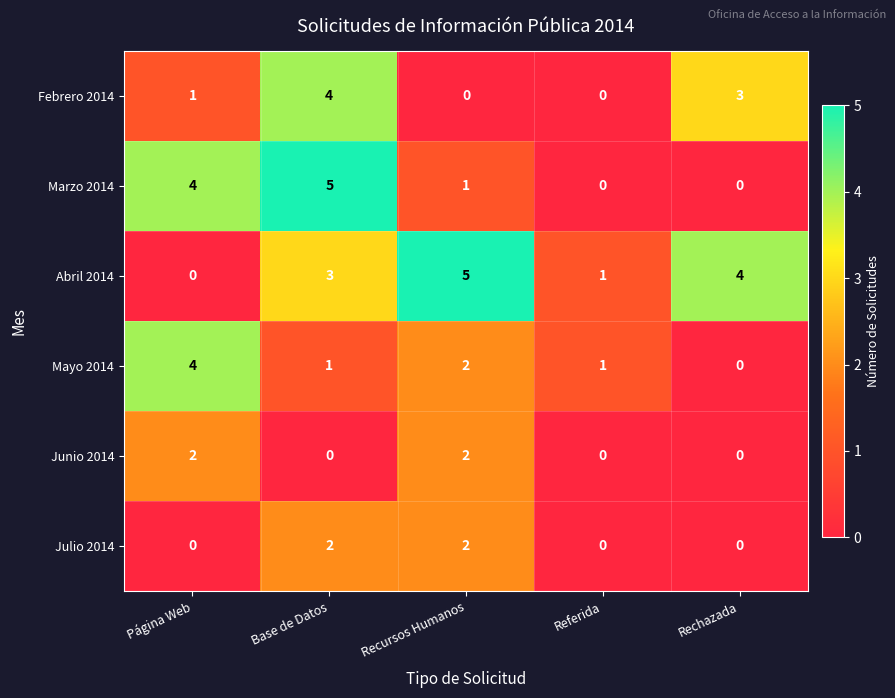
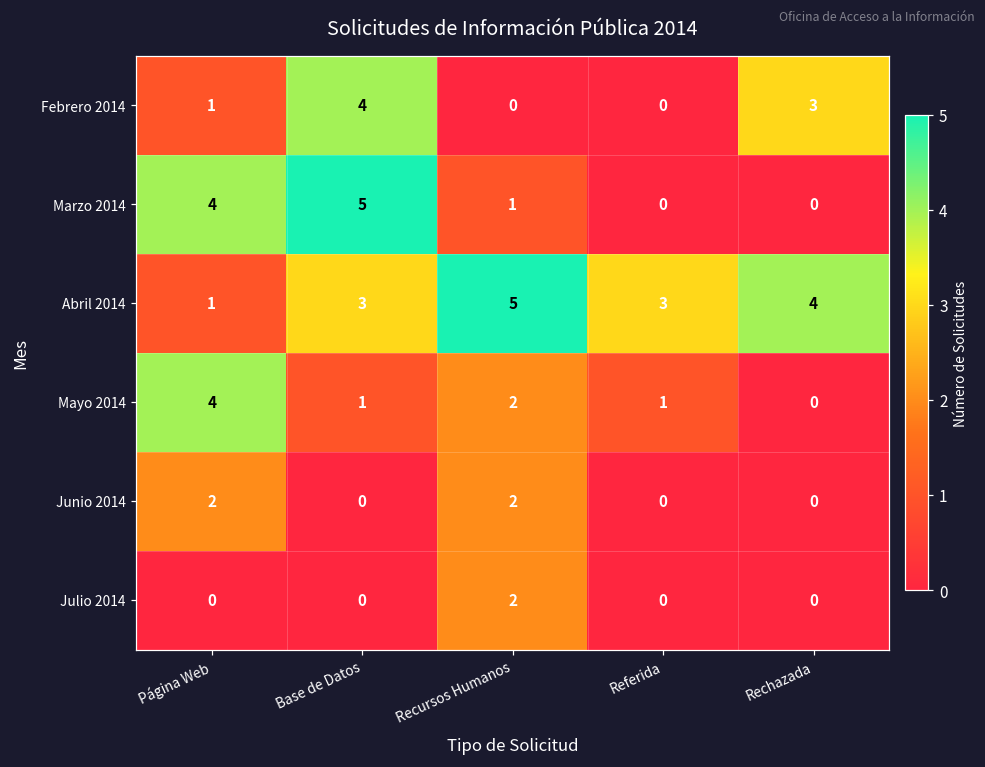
  {
    "Febrero 2014": {
      "Página Web": 1,
      "Base de Datos": 4,
      "Recursos Humanos": 0,
      "Referida": 0,
      "Rechazada": 3
    },
    "Marzo 2014": {
      "Página Web": 4,
      "Base de Datos": 5,
      "Recursos Humanos": 1,
      "Referida": 0,
      "Rechazada": 0
    },
    "Abril 2014": {
-     "Página Web": 0,
+     "Página Web": 1,
      "Base de Datos": 3,
      "Recursos Humanos": 5,
-     "Referida": 1,
+     "Referida": 3,
      "Rechazada": 4
    },
    "Mayo 2014": {
      "Página Web": 4,
      "Base de Datos": 1,
      "Recursos Humanos": 2,
      "Referida": 1,
      "Rechazada": 0
    },
    "Junio 2014": {
      "Página Web": 2,
      "Base de Datos": 0,
      "Recursos Humanos": 2,
      "Referida": 0,
      "Rechazada": 0
    },
    "Julio 2014": {
      "Página Web": 0,
-     "Base de Datos": 2,
+     "Base de Datos": 0,
      "Recursos Humanos": 2,
      "Referida": 0,
      "Rechazada": 0
    }
  }
